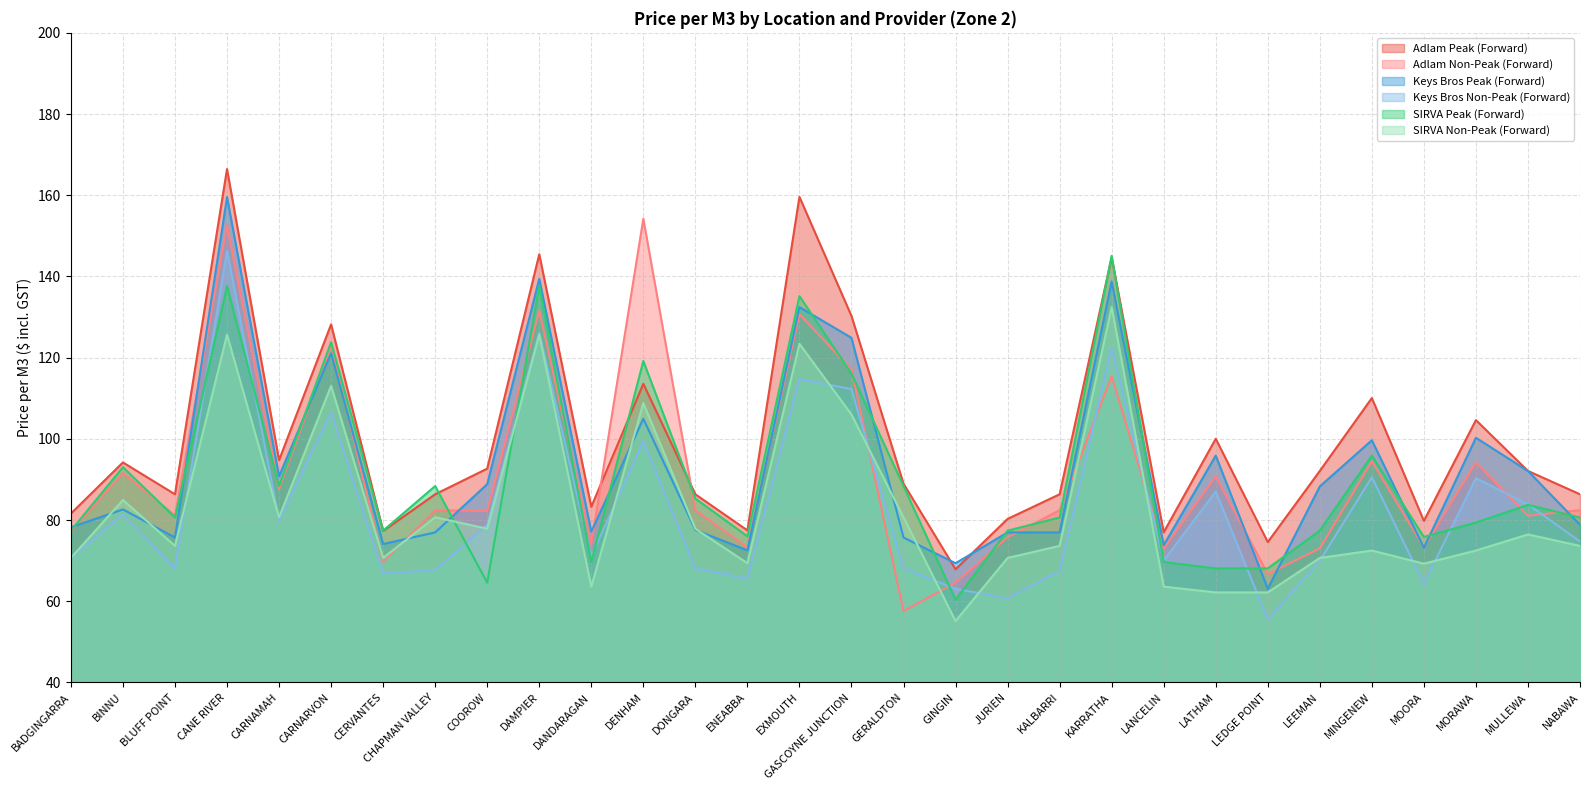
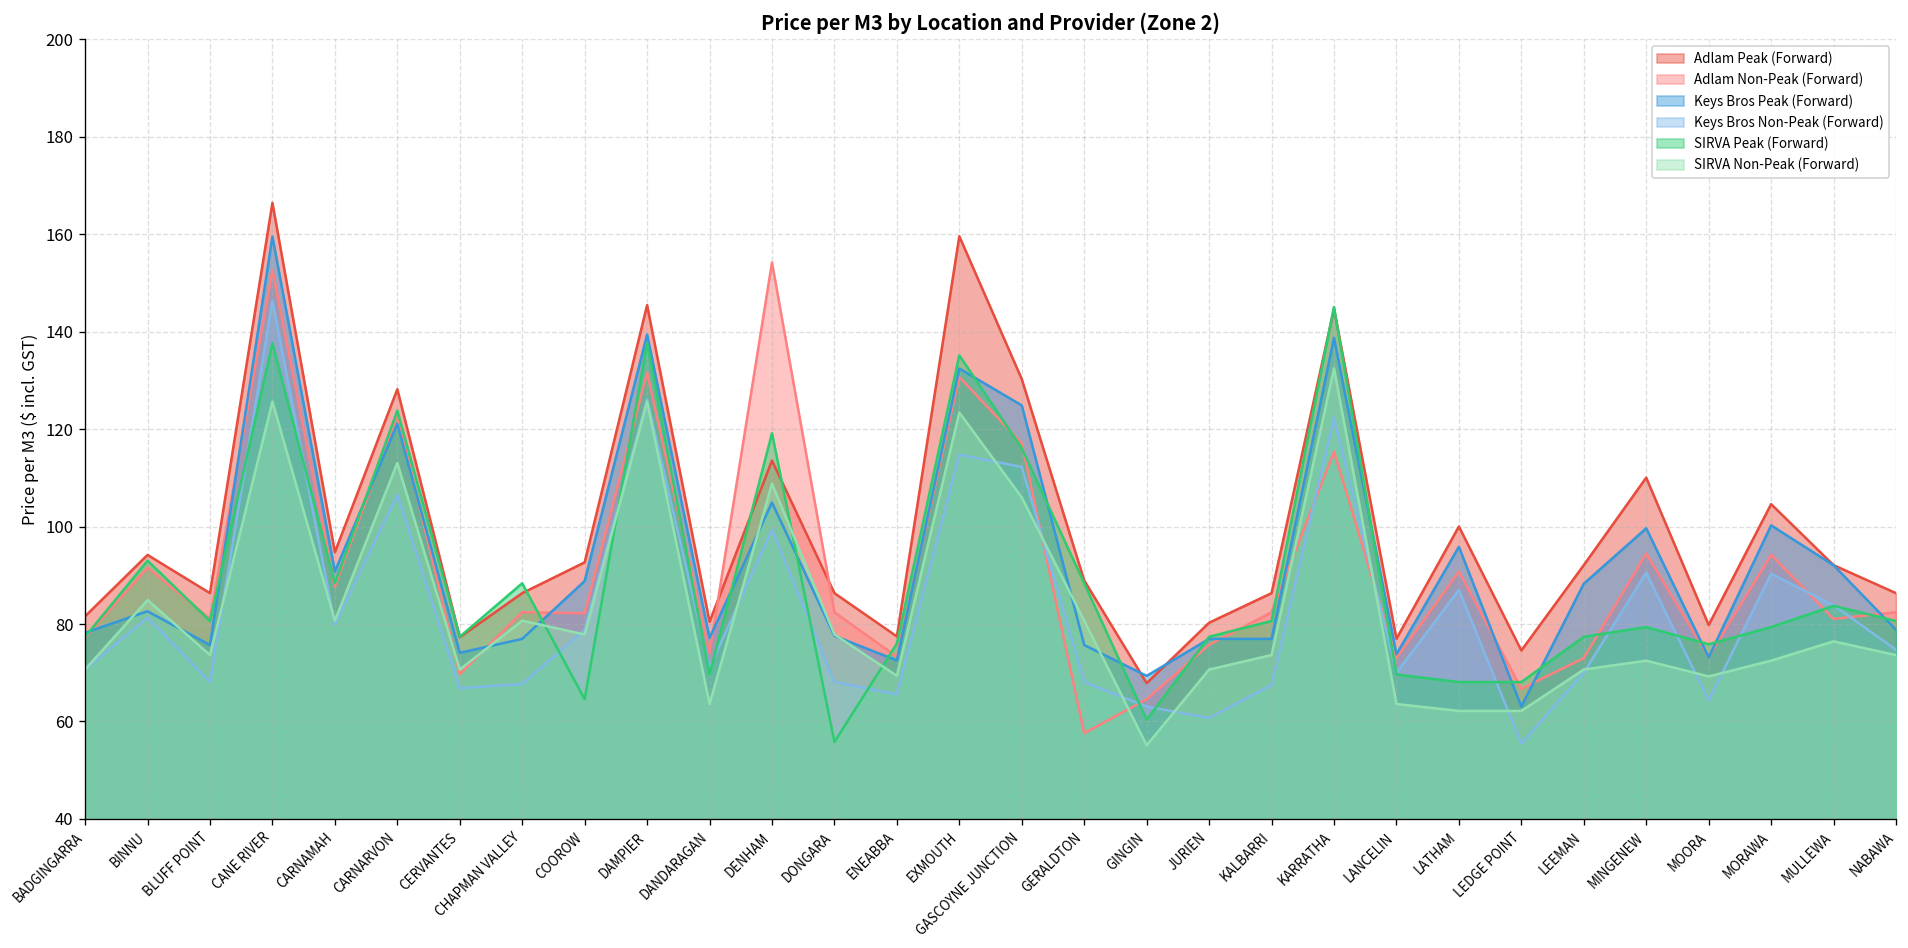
  {
    "Adlam Peak (Forward)": {
      "BADGINGARRA": 82,
      "BINNU": 94,
      "BLUFF POINT": 86,
      "CANE RIVER": 166,
      "CARNAMAH": 95,
      "CARNARVON": 128,
      "CHAPMAN VALLEY": 86,
      "COOROW": 93,
      "DAMPIER": 145,
-     "DANDARAGAN": 83,
+     "DANDARAGAN": 80,
      "DENHAM": 114,
      "DONGARA": 86,
      "ENEABBA": 77,
      "EXMOUTH": 160,
      "GASCOYNE JUNCTION": 130,
      "GINGIN": 68,
      "JURIEN": 80,
      "KALBARRI": 86,
      "LANCELIN": 77,
      "LATHAM": 100,
      "LEDGE POINT": 75,
      "LEEMAN": 92,
      "MINGENEW": 110,
      "MOORA": 80,
      "MORAWA": 105,
      "NABAWA": 86
    },
    "Adlam Non-Peak (Forward)": {
      "BINNU": 92,
      "CANE RIVER": 153,
      "CARNAMAH": 88,
      "CARNARVON": 123,
      "CERVANTES": 70,
      "CHAPMAN VALLEY": 82,
      "COOROW": 82,
      "DAMPIER": 132,
      "DANDARAGAN": 74,
      "DENHAM": 154,
      "DONGARA": 82,
      "ENEABBA": 73,
      "EXMOUTH": 131,
      "GASCOYNE JUNCTION": 117,
      "GERALDTON": 58,
      "GINGIN": 65,
      "JURIEN": 76,
      "KALBARRI": 82,
      "KARRATHA": 115,
      "LANCELIN": 73,
      "LATHAM": 91,
      "LEDGE POINT": 67,
      "LEEMAN": 73,
      "MINGENEW": 94,
      "MORAWA": 94,
      "MULLEWA": 81,
      "NABAWA": 82
    },
    "SIRVA Peak (Forward)": {
      "BINNU": 93,
      "CANE RIVER": 138,
      "CARNAMAH": 88,
      "CARNARVON": 124,
      "CHAPMAN VALLEY": 88,
      "COOROW": 65,
      "DAMPIER": 138,
      "DANDARAGAN": 70,
      "DENHAM": 119,
-     "DONGARA": 85,
+     "DONGARA": 56,
      "ENEABBA": 76,
      "EXMOUTH": 135,
      "GASCOYNE JUNCTION": 116,
      "GINGIN": 60,
      "KALBARRI": 81,
      "LATHAM": 68,
      "LEDGE POINT": 68,
      "LEEMAN": 77,
-     "MINGENEW": 96,
+     "MINGENEW": 79,
      "MOORA": 76,
      "MORAWA": 79,
      "NABAWA": 81
    }
  }
